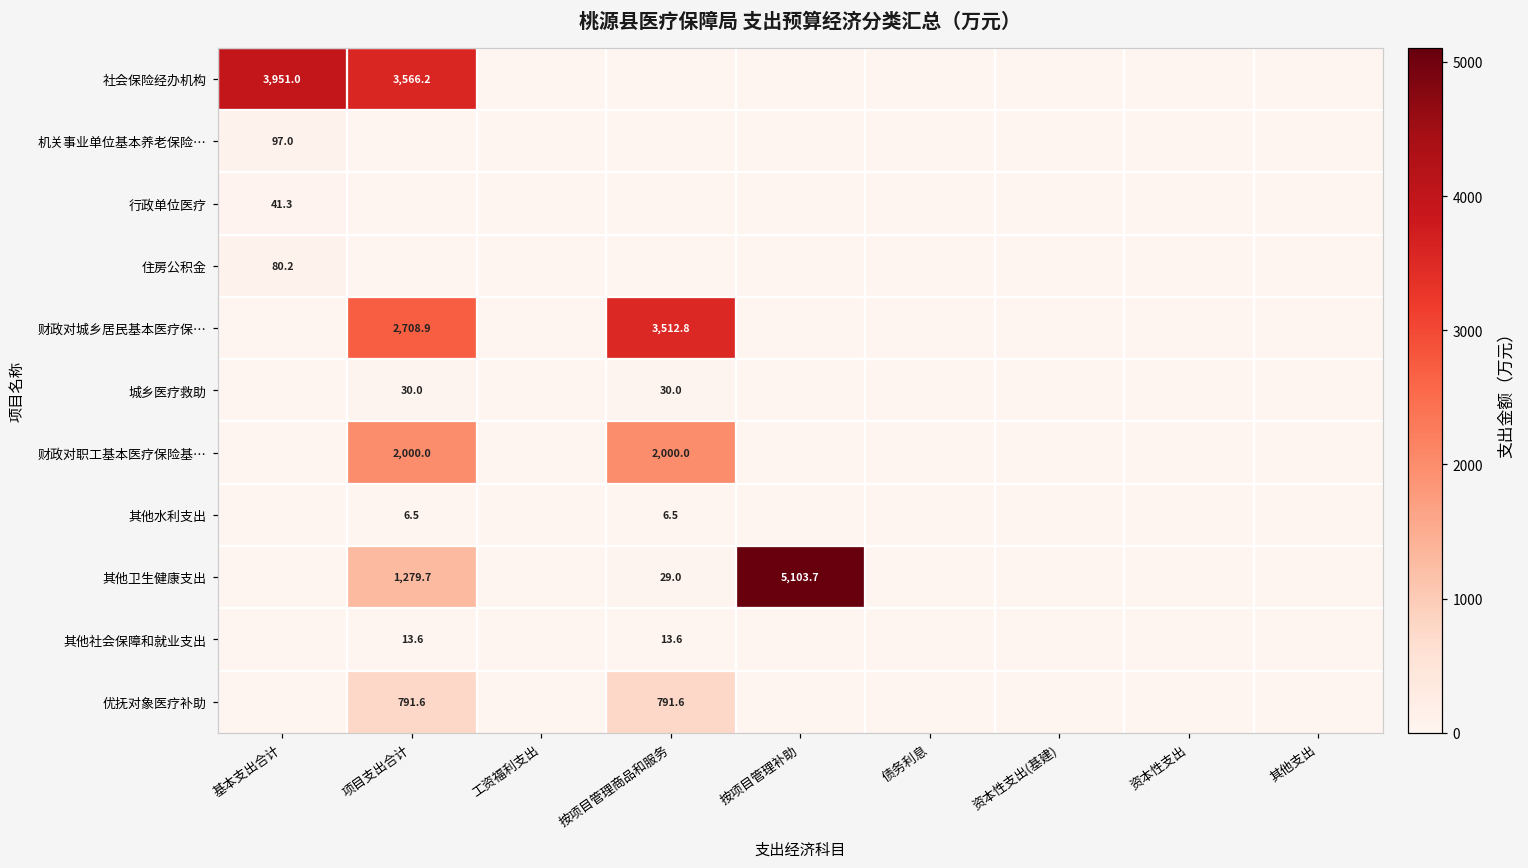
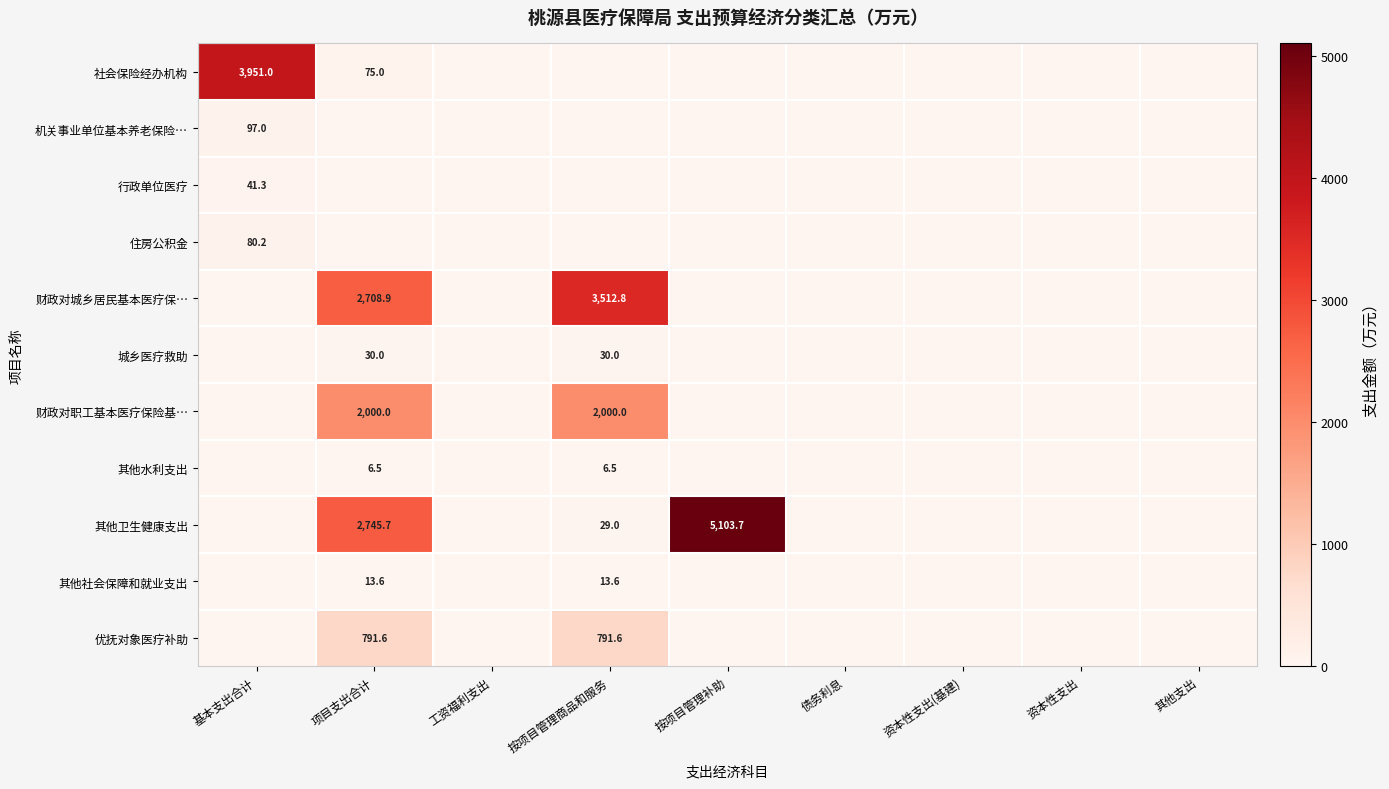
  {
    "社会保险经办机构": {
-     "项目支出合计": "3,566.2"
+     "项目支出合计": "75.0"
    },
    "其他卫生健康支出": {
-     "项目支出合计": "1,279.7"
+     "项目支出合计": "2,745.7"
    }
  }
